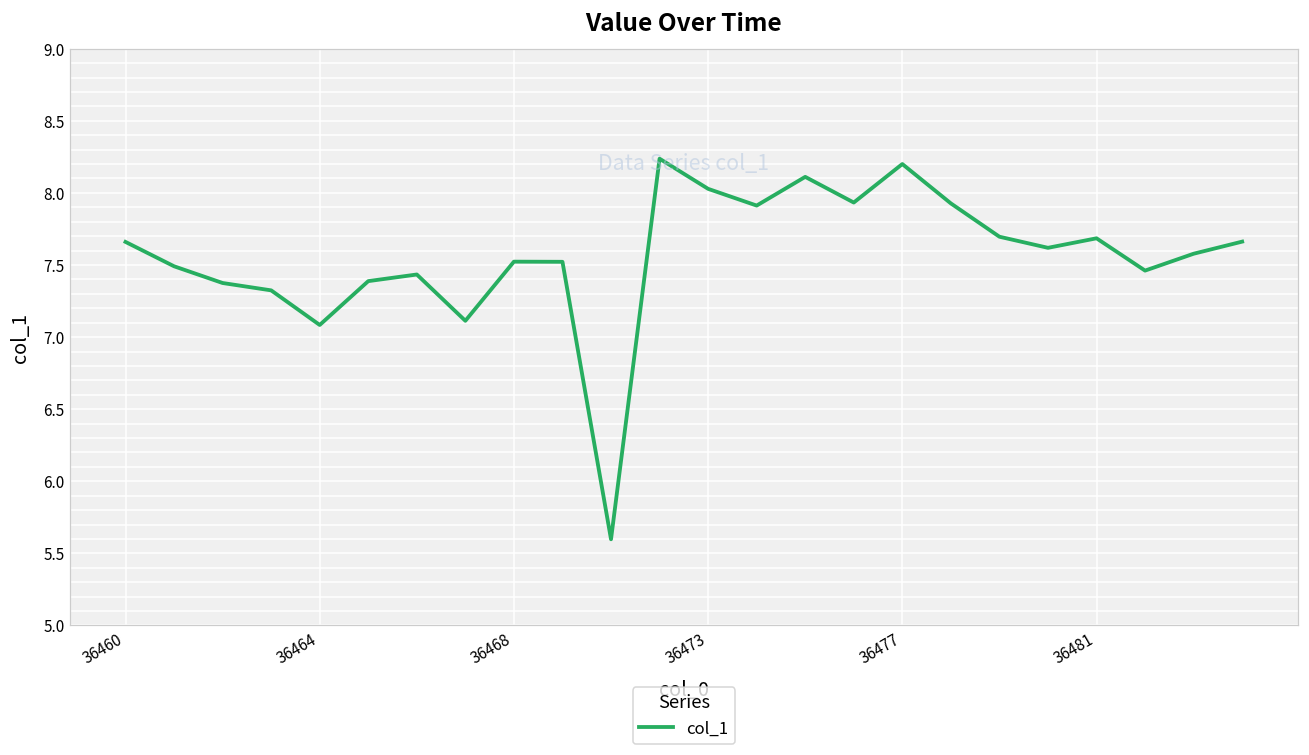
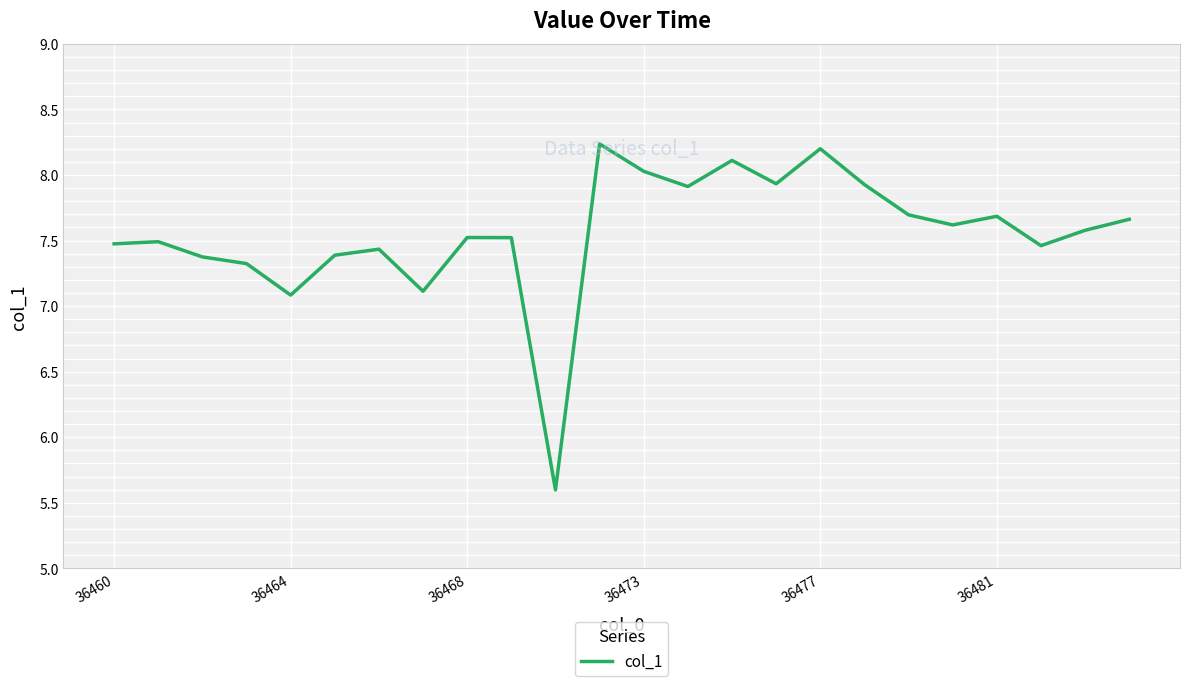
  {
-   "36460": 7.66,
+   "36460": 7.48,
    "36464": 7.08,
    "36468": 7.52,
    "36473": 8.03,
    "36477": 8.20,
    "36481": 7.69
  }
